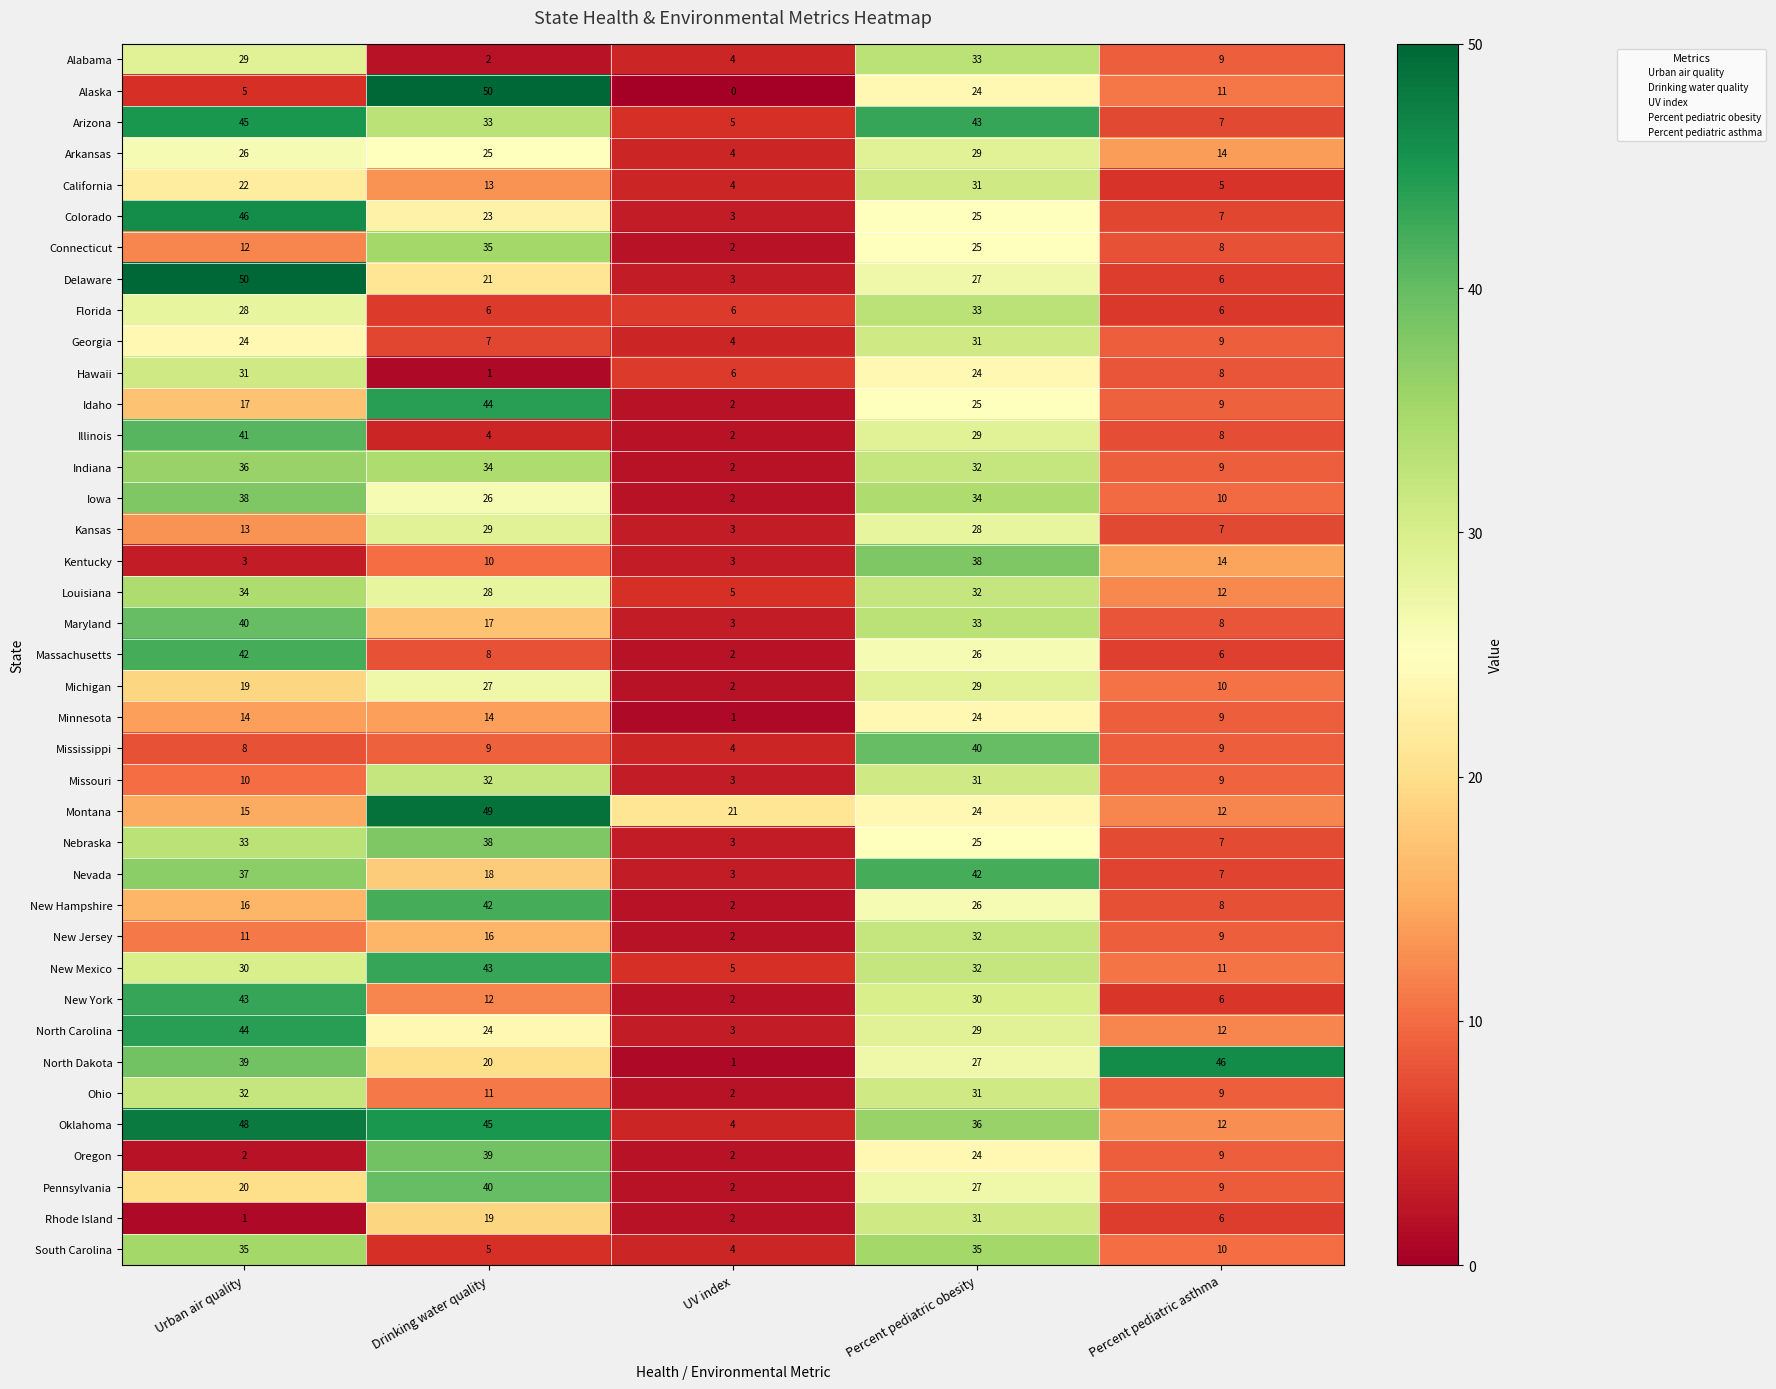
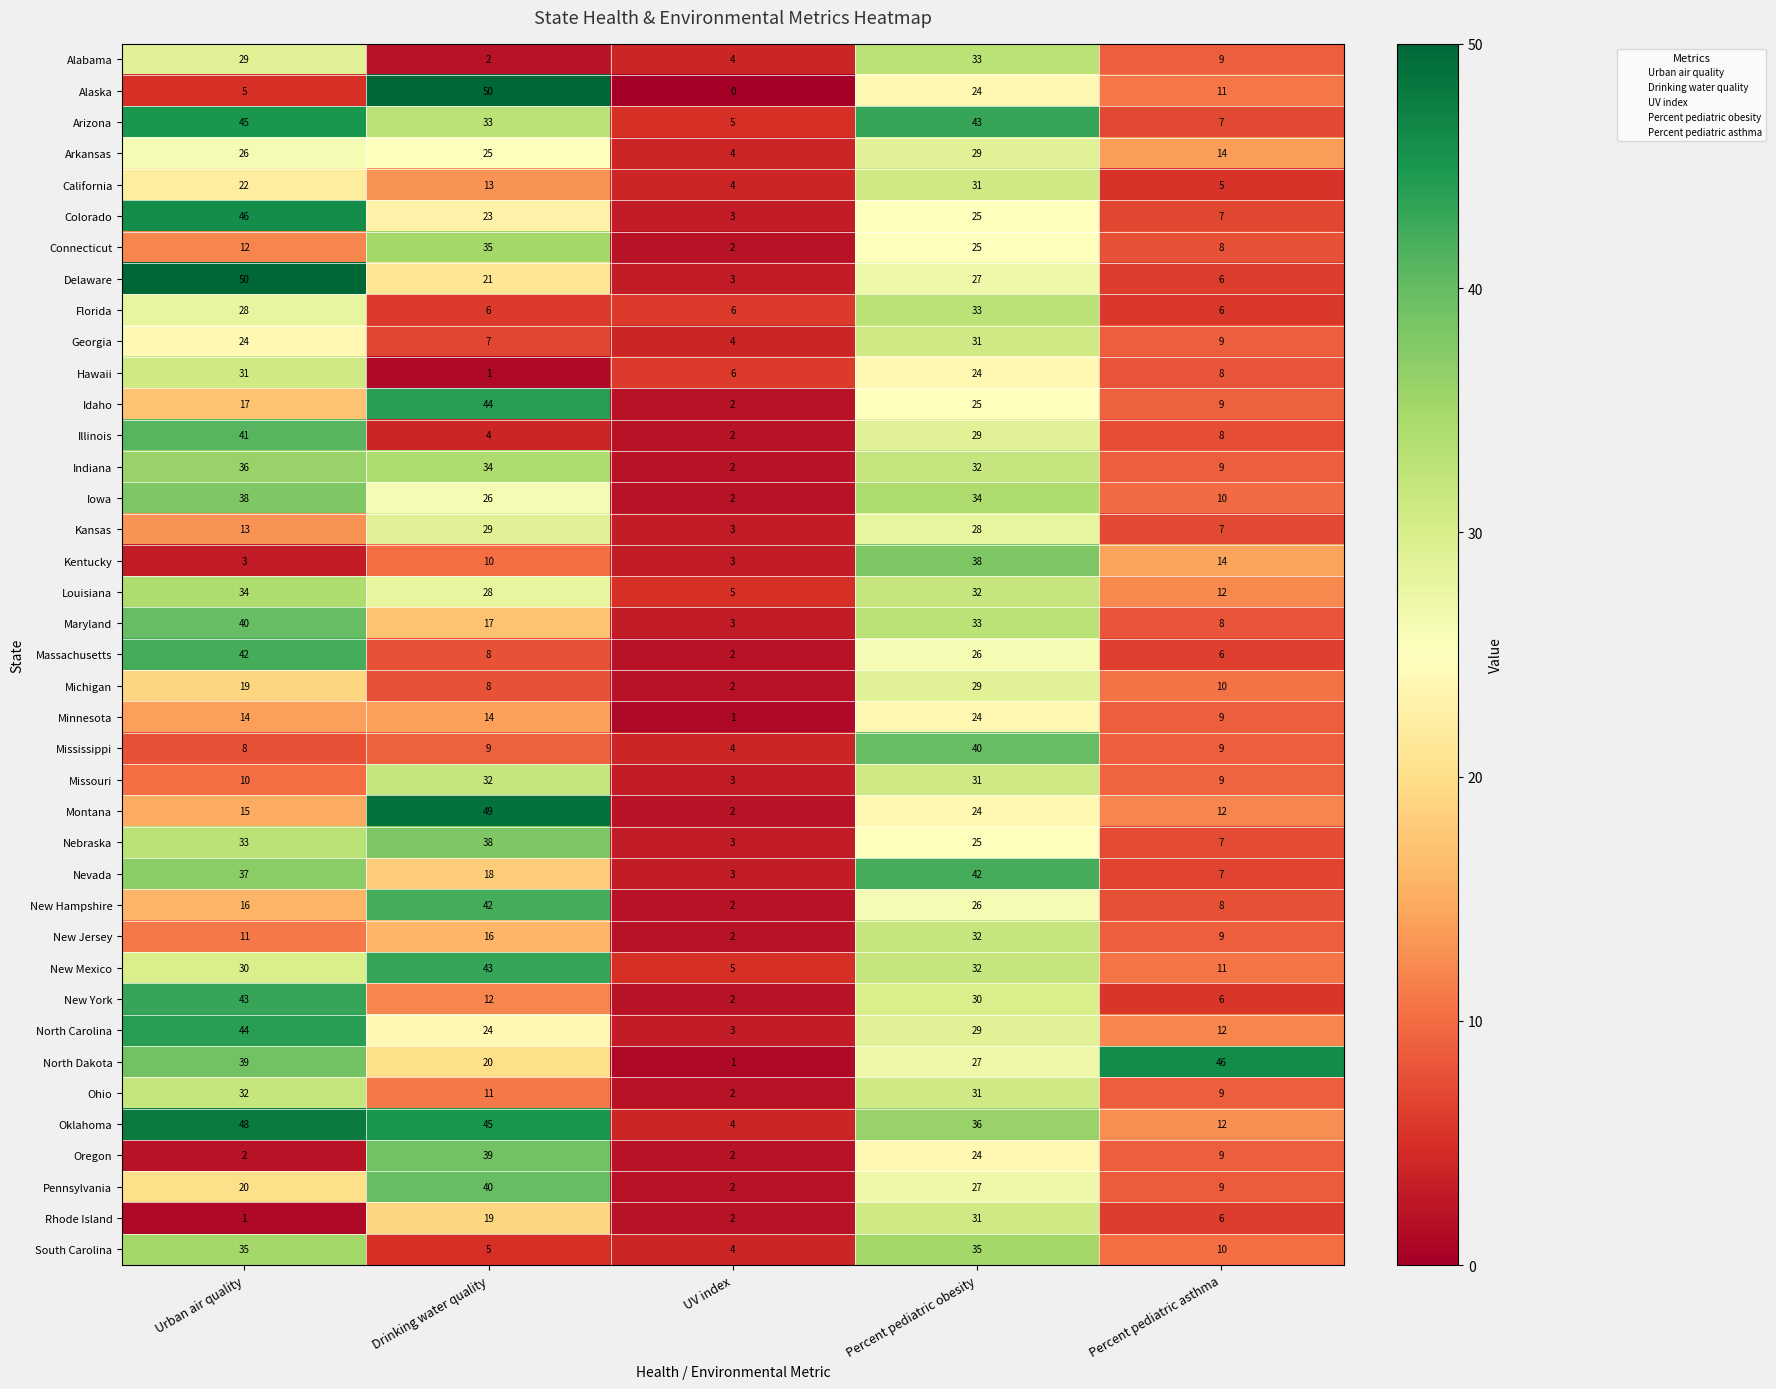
  {
    "Alabama": {
      "Urban air quality": 29,
      "Drinking water quality": 2,
      "UV index": 4,
      "Percent pediatric obesity": 33,
      "Percent pediatric asthma": 9
    },
    "Alaska": {
      "Urban air quality": 5,
      "Drinking water quality": 50,
      "UV index": 0,
      "Percent pediatric obesity": 24,
      "Percent pediatric asthma": 11
    },
    "Arizona": {
      "Urban air quality": 45,
      "Drinking water quality": 33,
      "UV index": 5,
      "Percent pediatric obesity": 43,
      "Percent pediatric asthma": 7
    },
    "Arkansas": {
      "Urban air quality": 26,
      "Drinking water quality": 25,
      "UV index": 4,
      "Percent pediatric obesity": 29,
      "Percent pediatric asthma": 14
    },
    "California": {
      "Urban air quality": 22,
      "Drinking water quality": 13,
      "UV index": 4,
      "Percent pediatric obesity": 31,
      "Percent pediatric asthma": 5
    },
    "Colorado": {
      "Urban air quality": 46,
      "Drinking water quality": 23,
      "UV index": 3,
      "Percent pediatric obesity": 25,
      "Percent pediatric asthma": 7
    },
    "Connecticut": {
      "Urban air quality": 12,
      "Drinking water quality": 35,
      "UV index": 2,
      "Percent pediatric obesity": 25,
      "Percent pediatric asthma": 8
    },
    "Delaware": {
      "Urban air quality": 50,
      "Drinking water quality": 21,
      "UV index": 3,
      "Percent pediatric obesity": 27,
      "Percent pediatric asthma": 6
    },
    "Florida": {
      "Urban air quality": 28,
      "Drinking water quality": 6,
      "UV index": 6,
      "Percent pediatric obesity": 33,
      "Percent pediatric asthma": 6
    },
    "Georgia": {
      "Urban air quality": 24,
      "Drinking water quality": 7,
      "UV index": 4,
      "Percent pediatric obesity": 31,
      "Percent pediatric asthma": 9
    },
    "Hawaii": {
      "Urban air quality": 31,
      "Drinking water quality": 1,
      "UV index": 6,
      "Percent pediatric obesity": 24,
      "Percent pediatric asthma": 8
    },
    "Idaho": {
      "Urban air quality": 17,
      "Drinking water quality": 44,
      "UV index": 2,
      "Percent pediatric obesity": 25,
      "Percent pediatric asthma": 9
    },
    "Illinois": {
      "Urban air quality": 41,
      "Drinking water quality": 4,
      "UV index": 2,
      "Percent pediatric obesity": 29,
      "Percent pediatric asthma": 8
    },
    "Indiana": {
      "Urban air quality": 36,
      "Drinking water quality": 34,
      "UV index": 2,
      "Percent pediatric obesity": 32,
      "Percent pediatric asthma": 9
    },
    "Iowa": {
      "Urban air quality": 38,
      "Drinking water quality": 26,
      "UV index": 2,
      "Percent pediatric obesity": 34,
      "Percent pediatric asthma": 10
    },
    "Kansas": {
      "Urban air quality": 13,
      "Drinking water quality": 29,
      "UV index": 3,
      "Percent pediatric obesity": 28,
      "Percent pediatric asthma": 7
    },
    "Kentucky": {
      "Urban air quality": 3,
      "Drinking water quality": 10,
      "UV index": 3,
      "Percent pediatric obesity": 38,
      "Percent pediatric asthma": 14
    },
    "Louisiana": {
      "Urban air quality": 34,
      "Drinking water quality": 28,
      "UV index": 5,
      "Percent pediatric obesity": 32,
      "Percent pediatric asthma": 12
    },
    "Maryland": {
      "Urban air quality": 40,
      "Drinking water quality": 17,
      "UV index": 3,
      "Percent pediatric obesity": 33,
      "Percent pediatric asthma": 8
    },
    "Massachusetts": {
      "Urban air quality": 42,
      "Drinking water quality": 8,
      "UV index": 2,
      "Percent pediatric obesity": 26,
      "Percent pediatric asthma": 6
    },
    "Michigan": {
      "Urban air quality": 19,
-     "Drinking water quality": 27,
+     "Drinking water quality": 8,
      "UV index": 2,
      "Percent pediatric obesity": 29,
      "Percent pediatric asthma": 10
    },
    "Minnesota": {
      "Urban air quality": 14,
      "Drinking water quality": 14,
      "UV index": 1,
      "Percent pediatric obesity": 24,
      "Percent pediatric asthma": 9
    },
    "Mississippi": {
      "Urban air quality": 8,
      "Drinking water quality": 9,
      "UV index": 4,
      "Percent pediatric obesity": 40,
      "Percent pediatric asthma": 9
    },
    "Missouri": {
      "Urban air quality": 10,
      "Drinking water quality": 32,
      "UV index": 3,
      "Percent pediatric obesity": 31,
      "Percent pediatric asthma": 9
    },
    "Montana": {
      "Urban air quality": 15,
      "Drinking water quality": 49,
-     "UV index": 21,
+     "UV index": 2,
      "Percent pediatric obesity": 24,
      "Percent pediatric asthma": 12
    },
    "Nebraska": {
      "Urban air quality": 33,
      "Drinking water quality": 38,
      "UV index": 3,
      "Percent pediatric obesity": 25,
      "Percent pediatric asthma": 7
    },
    "Nevada": {
      "Urban air quality": 37,
      "Drinking water quality": 18,
      "UV index": 3,
      "Percent pediatric obesity": 42,
      "Percent pediatric asthma": 7
    },
    "New Hampshire": {
      "Urban air quality": 16,
      "Drinking water quality": 42,
      "UV index": 2,
      "Percent pediatric obesity": 26,
      "Percent pediatric asthma": 8
    },
    "New Jersey": {
      "Urban air quality": 11,
      "Drinking water quality": 16,
      "UV index": 2,
      "Percent pediatric obesity": 32,
      "Percent pediatric asthma": 9
    },
    "New Mexico": {
      "Urban air quality": 30,
      "Drinking water quality": 43,
      "UV index": 5,
      "Percent pediatric obesity": 32,
      "Percent pediatric asthma": 11
    },
    "New York": {
      "Urban air quality": 43,
      "Drinking water quality": 12,
      "UV index": 2,
      "Percent pediatric obesity": 30,
      "Percent pediatric asthma": 6
    },
    "North Carolina": {
      "Urban air quality": 44,
      "Drinking water quality": 24,
      "UV index": 3,
      "Percent pediatric obesity": 29,
      "Percent pediatric asthma": 12
    },
    "North Dakota": {
      "Urban air quality": 39,
      "Drinking water quality": 20,
      "UV index": 1,
      "Percent pediatric obesity": 27,
      "Percent pediatric asthma": 46
    },
    "Ohio": {
      "Urban air quality": 32,
      "Drinking water quality": 11,
      "UV index": 2,
      "Percent pediatric obesity": 31,
      "Percent pediatric asthma": 9
    },
    "Oklahoma": {
      "Urban air quality": 48,
      "Drinking water quality": 45,
      "UV index": 4,
      "Percent pediatric obesity": 36,
      "Percent pediatric asthma": 12
    },
    "Oregon": {
      "Urban air quality": 2,
      "Drinking water quality": 39,
      "UV index": 2,
      "Percent pediatric obesity": 24,
      "Percent pediatric asthma": 9
    },
    "Pennsylvania": {
      "Urban air quality": 20,
      "Drinking water quality": 40,
      "UV index": 2,
      "Percent pediatric obesity": 27,
      "Percent pediatric asthma": 9
    },
    "Rhode Island": {
      "Urban air quality": 1,
      "Drinking water quality": 19,
      "UV index": 2,
      "Percent pediatric obesity": 31,
      "Percent pediatric asthma": 6
    },
    "South Carolina": {
      "Urban air quality": 35,
      "Drinking water quality": 5,
      "UV index": 4,
      "Percent pediatric obesity": 35,
      "Percent pediatric asthma": 10
    }
  }
